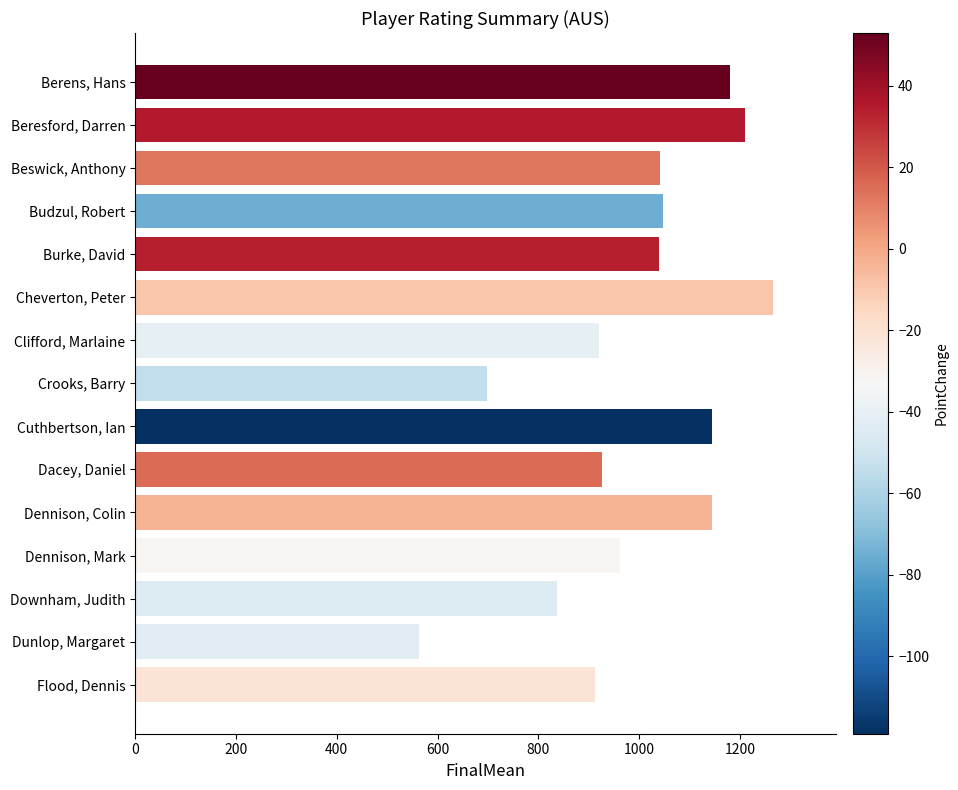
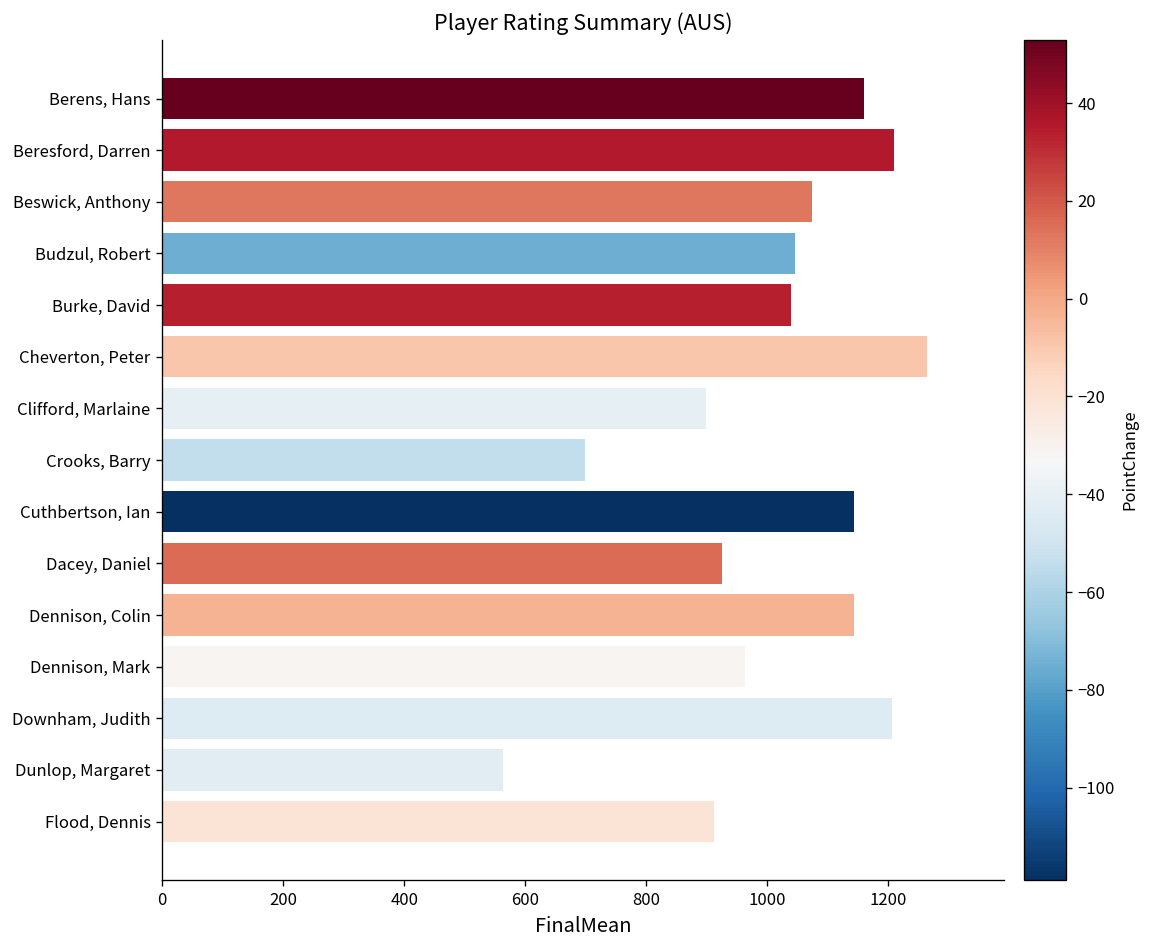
  {
-   "Berens, Hans": 1180,
+   "Berens, Hans": 1160,
    "Beresford, Darren": 1210,
-   "Beswick, Anthony": 1040,
+   "Beswick, Anthony": 1080,
    "Budzul, Robert": 1050,
    "Burke, David": 1040,
    "Cheverton, Peter": 1270,
-   "Clifford, Marlaine": 920,
+   "Clifford, Marlaine": 900,
    "Crooks, Barry": 700,
    "Cuthbertson, Ian": 1140,
    "Dacey, Daniel": 930,
    "Dennison, Colin": 1140,
    "Dennison, Mark": 960,
-   "Downham, Judith": 840,
+   "Downham, Judith": 1210,
    "Dunlop, Margaret": 560,
    "Flood, Dennis": 910
  }
